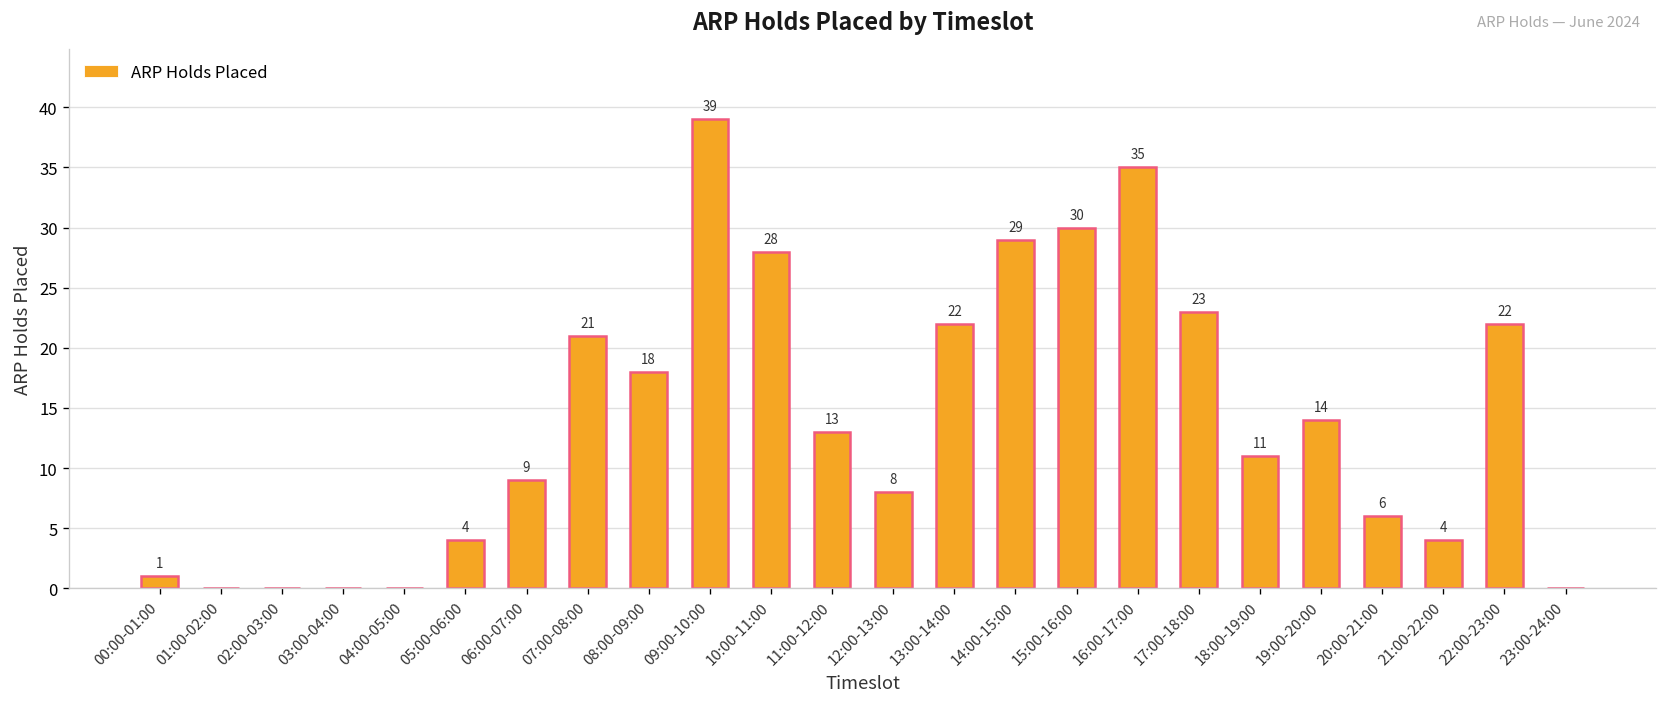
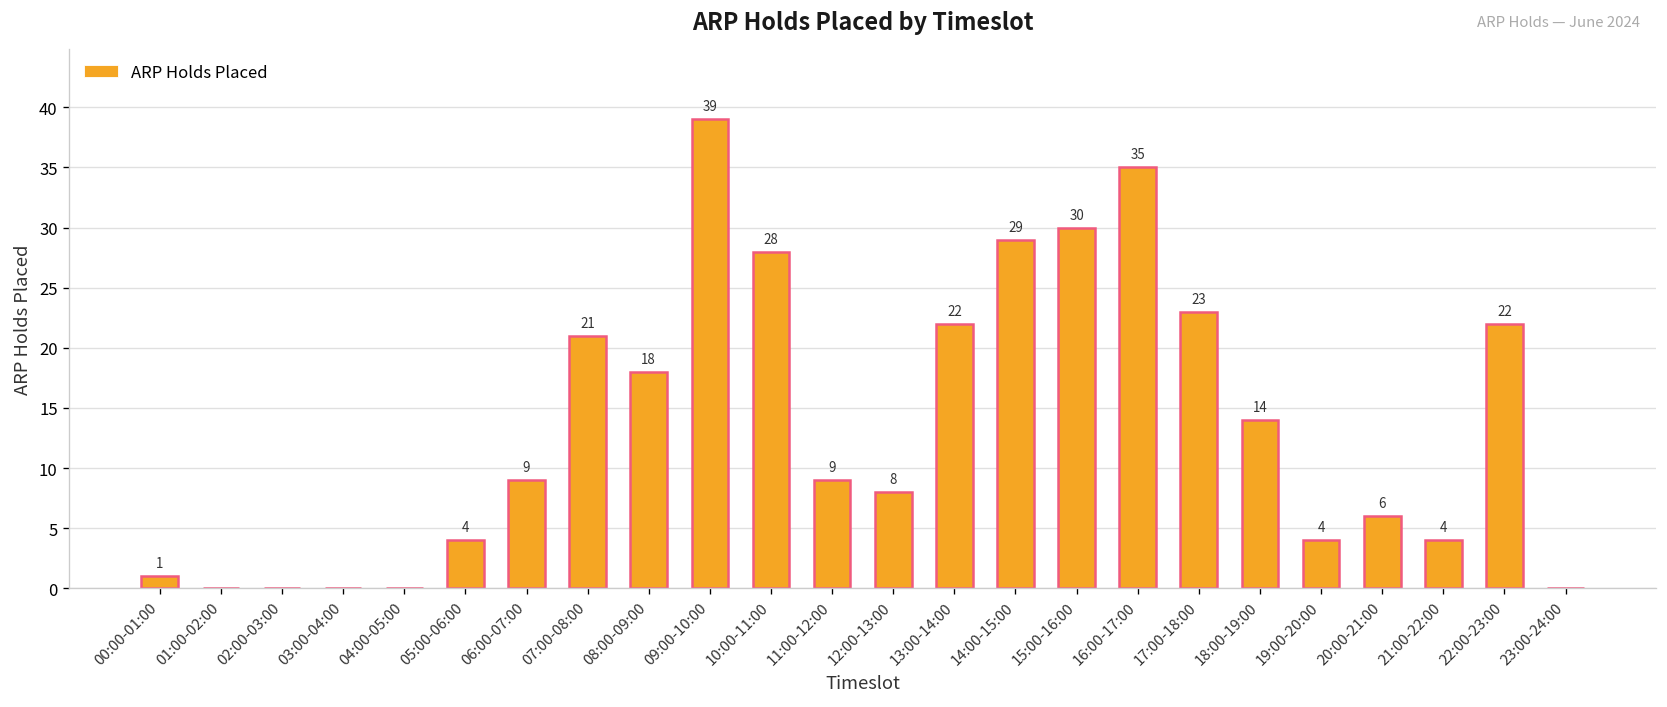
  {
    "00:00-01:00": 1,
    "05:00-06:00": 4,
    "06:00-07:00": 9,
    "07:00-08:00": 21,
    "08:00-09:00": 18,
    "09:00-10:00": 39,
    "10:00-11:00": 28,
-   "11:00-12:00": 13,
+   "11:00-12:00": 9,
    "12:00-13:00": 8,
    "13:00-14:00": 22,
    "14:00-15:00": 29,
    "15:00-16:00": 30,
    "16:00-17:00": 35,
    "17:00-18:00": 23,
-   "18:00-19:00": 11,
-   "19:00-20:00": 14,
+   "18:00-19:00": 14,
+   "19:00-20:00": 4,
    "20:00-21:00": 6,
    "21:00-22:00": 4,
    "22:00-23:00": 22
  }
